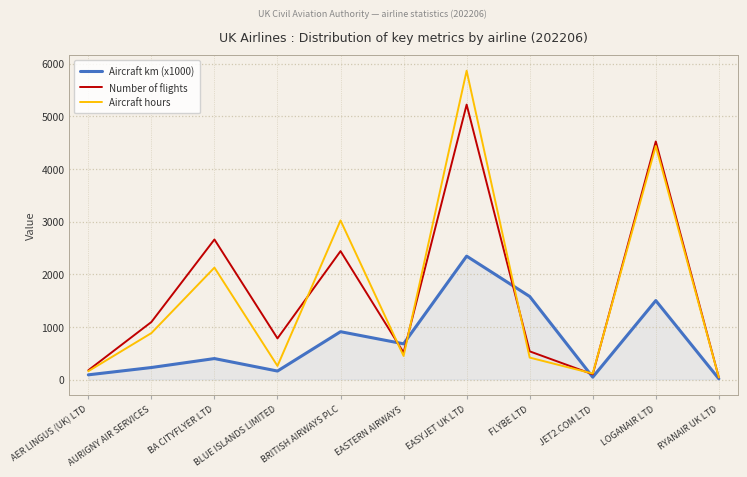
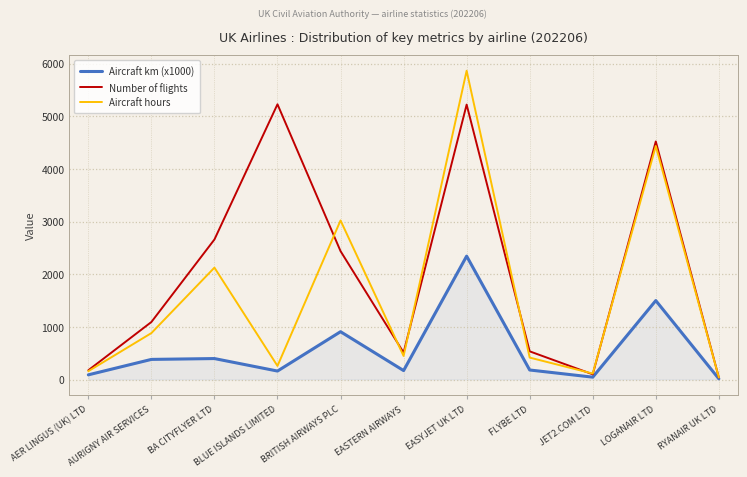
  {
    "Aircraft km (x1000)": {
      "AER LINGUS (UK) LTD": 100,
-     "AURIGNY AIR SERVICES": 200,
+     "AURIGNY AIR SERVICES": 400,
      "BA CITYFLYER LTD": 400,
      "BLUE ISLANDS LIMITED": 200,
      "BRITISH AIRWAYS PLC": 900,
-     "EASTERN AIRWAYS": 700,
+     "EASTERN AIRWAYS": 200,
      "EASYJET UK LTD": 2300,
-     "FLYBE LTD": 1600,
+     "FLYBE LTD": 200,
      "JET2.COM LTD": 0,
      "LOGANAIR LTD": 1500
    },
    "Number of flights": {
      "AURIGNY AIR SERVICES": 1100,
      "BA CITYFLYER LTD": 2700,
-     "BLUE ISLANDS LIMITED": 800,
+     "BLUE ISLANDS LIMITED": 5200,
      "BRITISH AIRWAYS PLC": 2400,
      "EASTERN AIRWAYS": 500,
      "EASYJET UK LTD": 5200,
      "FLYBE LTD": 500,
      "LOGANAIR LTD": 4500
    },
    "Aircraft hours": {
      "AURIGNY AIR SERVICES": 900,
      "BA CITYFLYER LTD": 2100,
      "BLUE ISLANDS LIMITED": 300,
      "BRITISH AIRWAYS PLC": 3000,
      "EASTERN AIRWAYS": 400,
      "EASYJET UK LTD": 5900,
      "FLYBE LTD": 400,
      "LOGANAIR LTD": 4400
    }
  }
